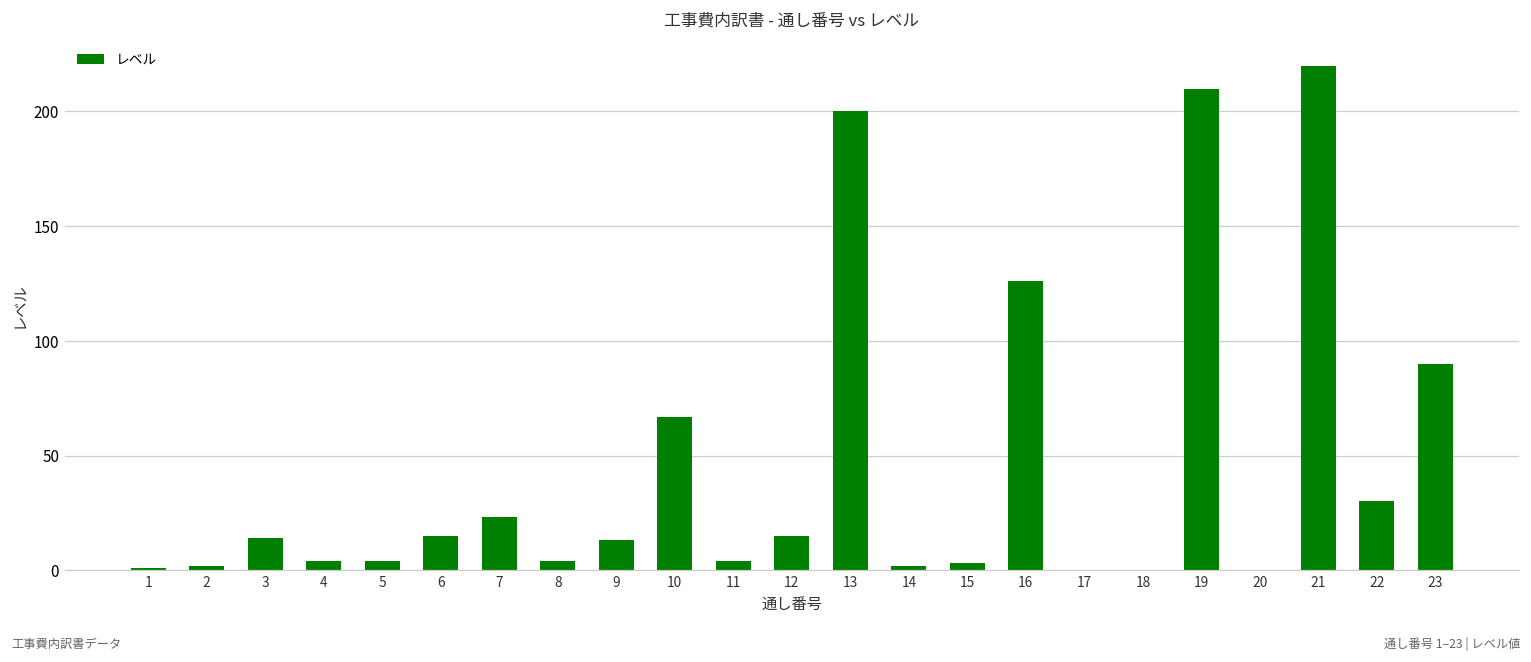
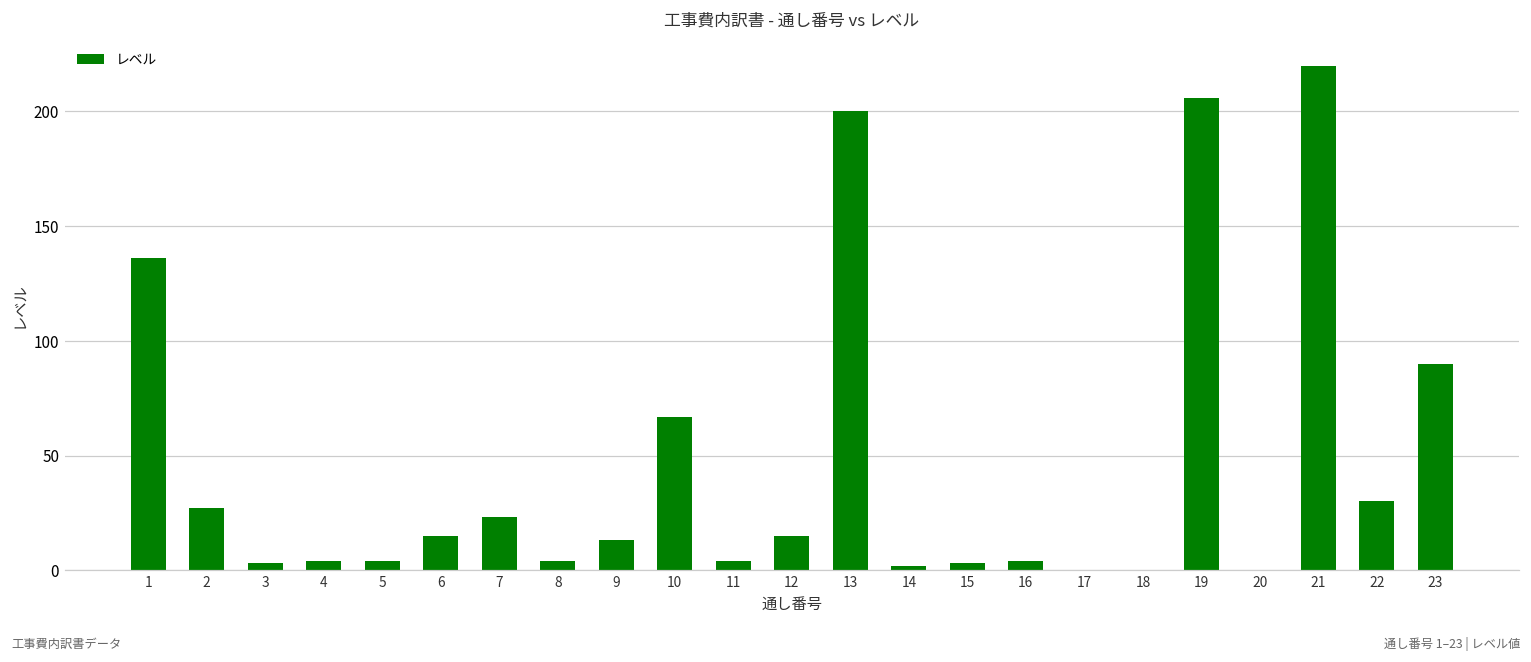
  {
-   "1": 1,
-   "2": 2,
-   "3": 14,
+   "1": 136,
+   "2": 27,
+   "3": 3,
    "4": 4,
    "5": 4,
    "6": 15,
    "7": 23,
    "8": 4,
    "9": 13,
    "10": 67,
    "11": 4,
    "12": 15,
    "13": 200,
    "14": 2,
    "15": 3,
-   "16": 126,
+   "16": 4,
    "17": 0,
    "18": 0,
-   "19": 210,
+   "19": 206,
    "20": 0,
    "21": 220,
    "22": 30,
    "23": 90
  }
